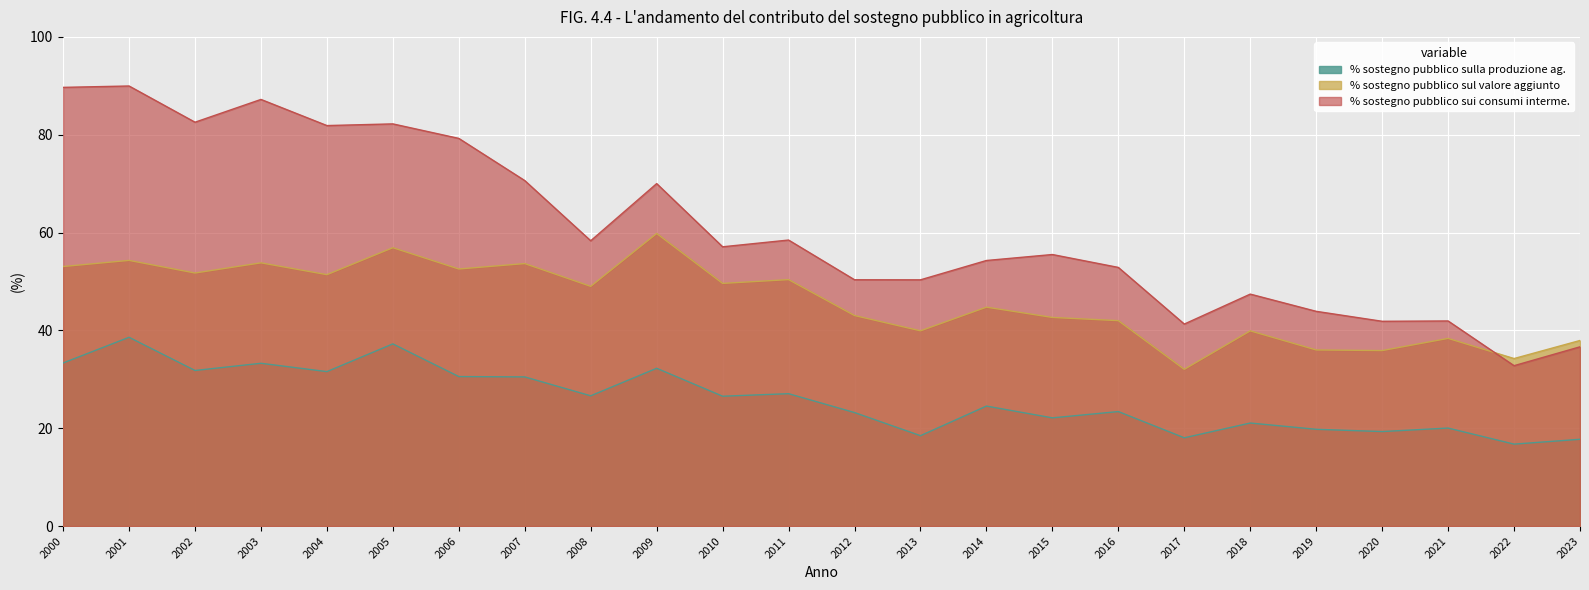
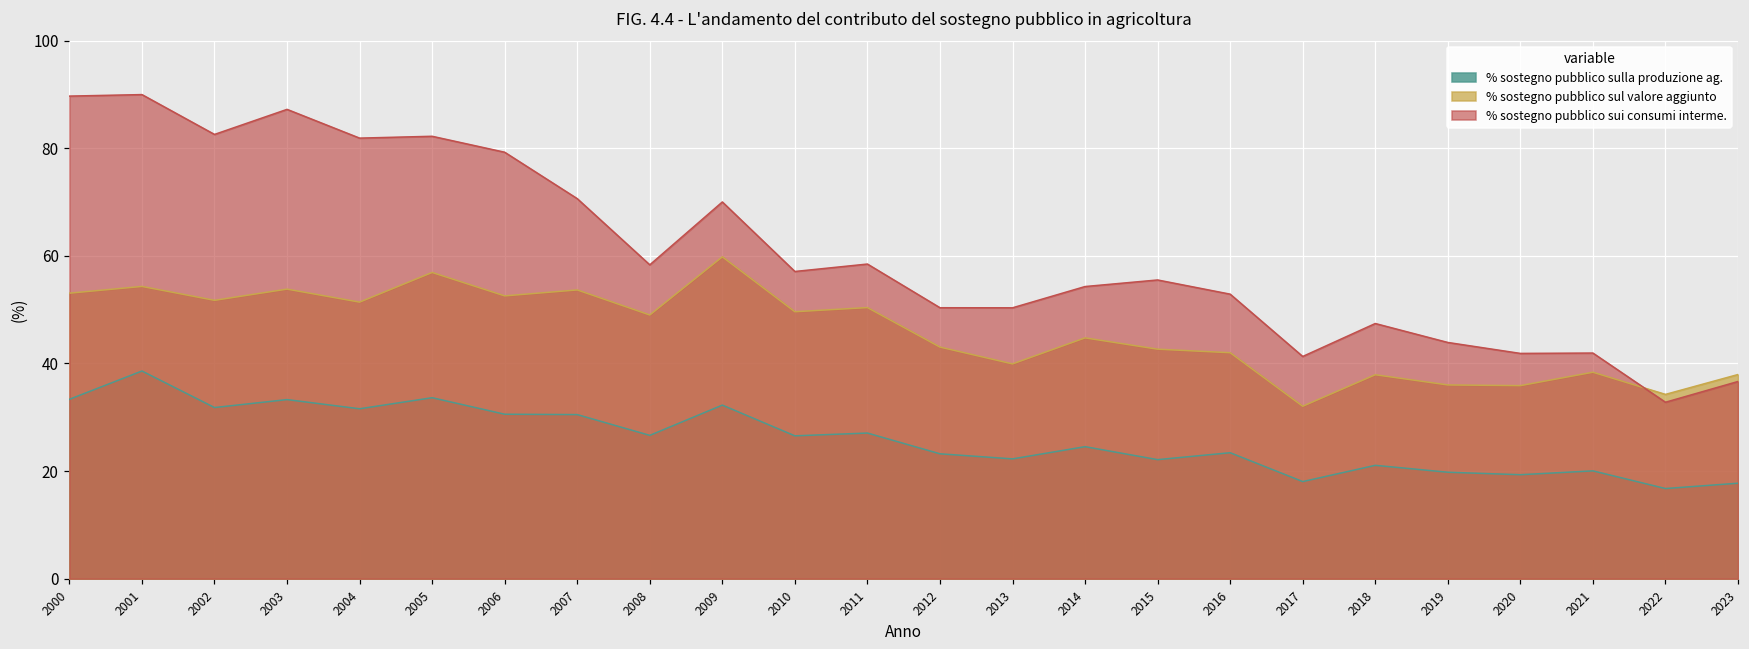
  {
    "% sostegno pubblico sulla produzione ag.": {
      "2000": 33,
      "2001": 39,
      "2002": 32,
      "2003": 33,
      "2004": 32,
-     "2005": 37,
+     "2005": 34,
      "2006": 31,
      "2007": 30,
      "2008": 27,
      "2009": 32,
      "2010": 27,
      "2011": 27,
      "2012": 23,
-     "2013": 18,
+     "2013": 22,
      "2014": 25,
      "2015": 22,
      "2016": 23,
      "2017": 18,
      "2018": 21,
      "2019": 20,
      "2020": 19,
      "2021": 20,
      "2022": 17,
      "2023": 18
    },
    "% sostegno pubblico sul valore aggiunto": {
      "2000": 53,
      "2001": 54,
      "2002": 52,
      "2003": 54,
      "2004": 51,
      "2005": 57,
      "2006": 53,
      "2007": 54,
      "2008": 49,
      "2009": 60,
      "2010": 50,
      "2011": 50,
      "2012": 43,
      "2013": 40,
      "2014": 45,
      "2015": 43,
      "2016": 42,
      "2017": 32,
-     "2018": 40,
+     "2018": 38,
      "2019": 36,
      "2020": 36,
      "2021": 38,
      "2022": 34,
      "2023": 38
    },
    "% sostegno pubblico sui consumi interme.": {
      "2000": 90,
      "2001": 90,
      "2002": 83,
      "2003": 87,
      "2004": 82,
      "2005": 82,
      "2006": 79,
      "2007": 71,
      "2008": 58,
      "2009": 70,
      "2010": 57,
      "2011": 58,
      "2012": 50,
      "2013": 50,
      "2014": 54,
      "2015": 56,
      "2016": 53,
      "2017": 41,
      "2018": 47,
      "2019": 44,
      "2020": 42,
      "2021": 42,
      "2022": 33,
      "2023": 37
    }
  }
